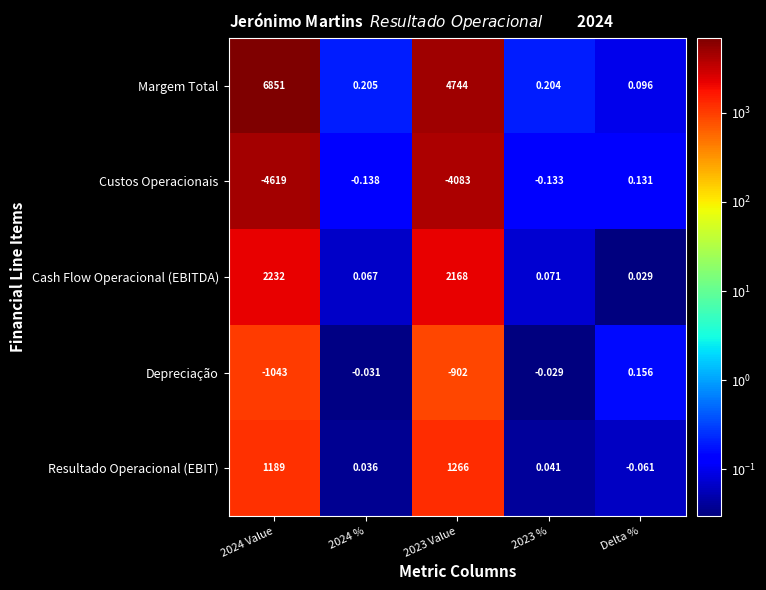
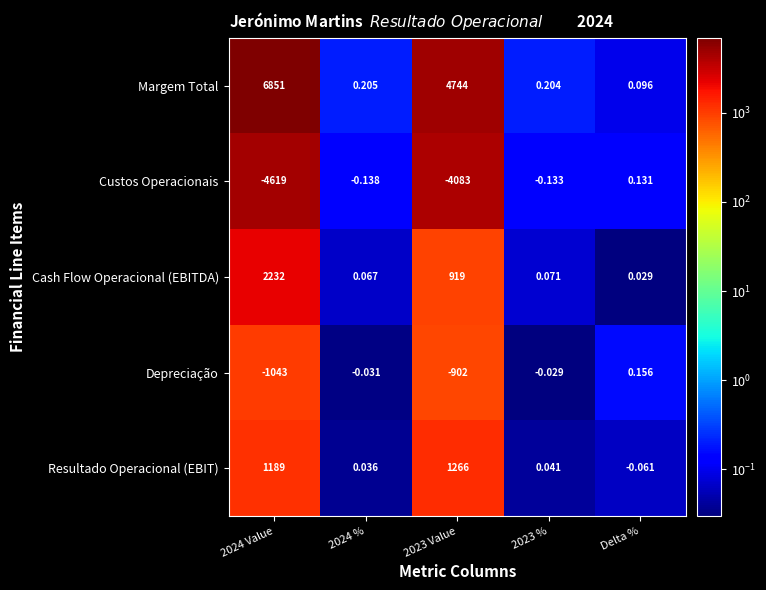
  {
    "Margem Total": {
      "2024 Value": 6851,
      "2024 %": 0.205,
      "2023 Value": 4744,
      "2023 %": 0.204,
      "Delta %": 0.096
    },
    "Custos Operacionais": {
      "2024 Value": -4619,
      "2024 %": -0.138,
      "2023 Value": -4083,
      "2023 %": -0.133,
      "Delta %": 0.131
    },
    "Cash Flow Operacional (EBITDA)": {
      "2024 Value": 2232,
      "2024 %": 0.067,
-     "2023 Value": 2168,
+     "2023 Value": 919,
      "2023 %": 0.071,
      "Delta %": 0.029
    },
    "Depreciação": {
      "2024 Value": -1043,
      "2024 %": -0.031,
      "2023 Value": -902,
      "2023 %": -0.029,
      "Delta %": 0.156
    },
    "Resultado Operacional (EBIT)": {
      "2024 Value": 1189,
      "2024 %": 0.036,
      "2023 Value": 1266,
      "2023 %": 0.041,
      "Delta %": -0.061
    }
  }
